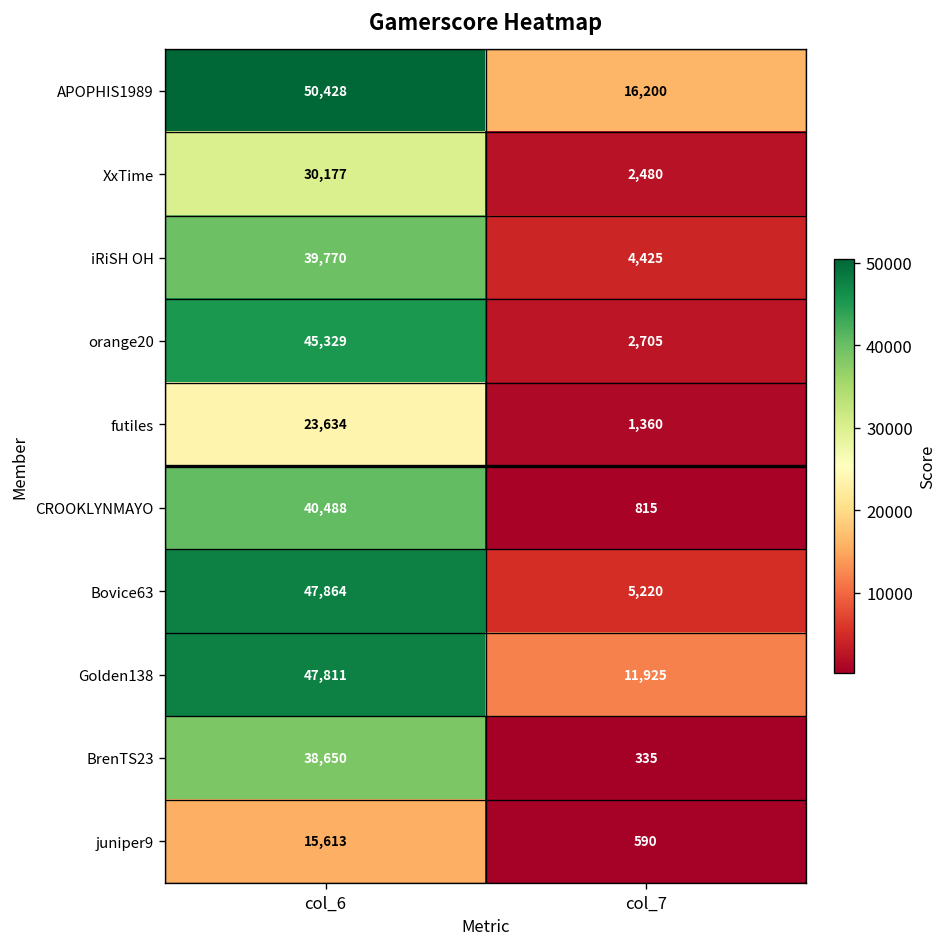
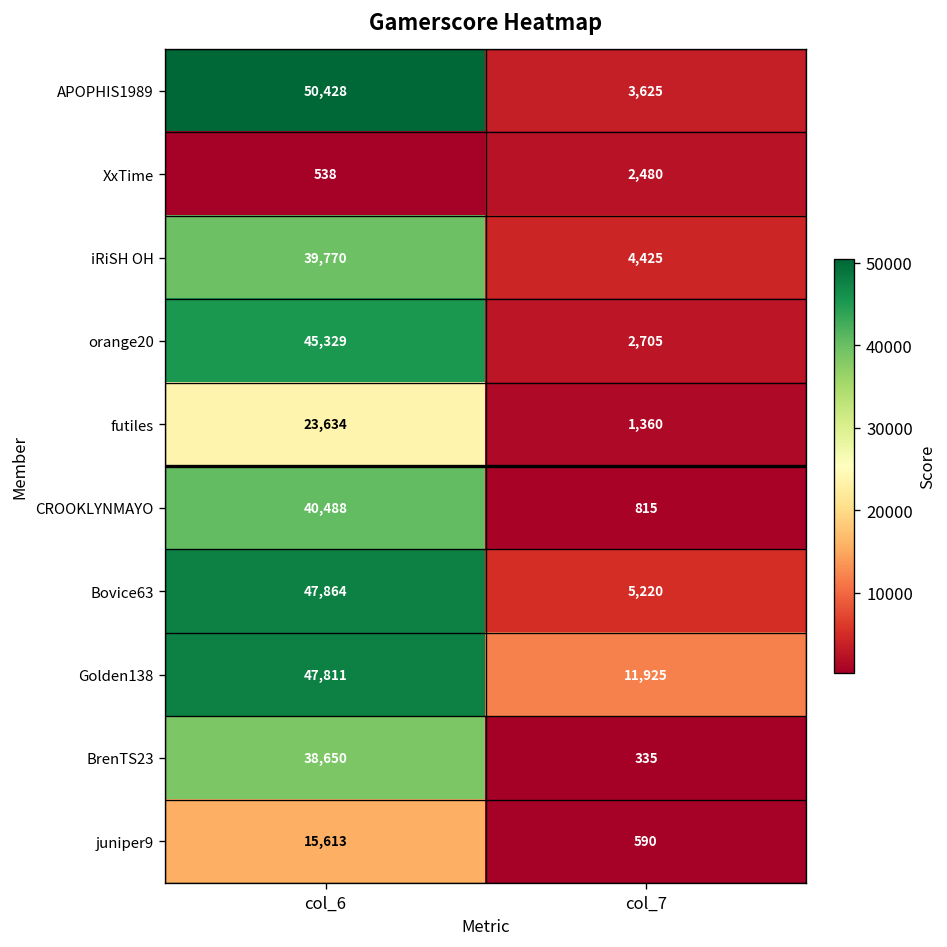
  {
    "APOPHIS1989": {
      "col_6": "50,428",
-     "col_7": "16,200"
+     "col_7": "3,625"
    },
    "XxTime": {
-     "col_6": "30,177",
+     "col_6": "538",
      "col_7": "2,480"
    },
    "iRiSH OH": {
      "col_6": "39,770",
      "col_7": "4,425"
    },
    "orange20": {
      "col_6": "45,329",
      "col_7": "2,705"
    },
    "futiles": {
      "col_6": "23,634",
      "col_7": "1,360"
    },
    "CROOKLYNMAYO": {
      "col_6": "40,488",
      "col_7": "815"
    },
    "Bovice63": {
      "col_6": "47,864",
      "col_7": "5,220"
    },
    "Golden138": {
      "col_6": "47,811",
      "col_7": "11,925"
    },
    "BrenTS23": {
      "col_6": "38,650",
      "col_7": "335"
    },
    "juniper9": {
      "col_6": "15,613",
      "col_7": "590"
    }
  }
